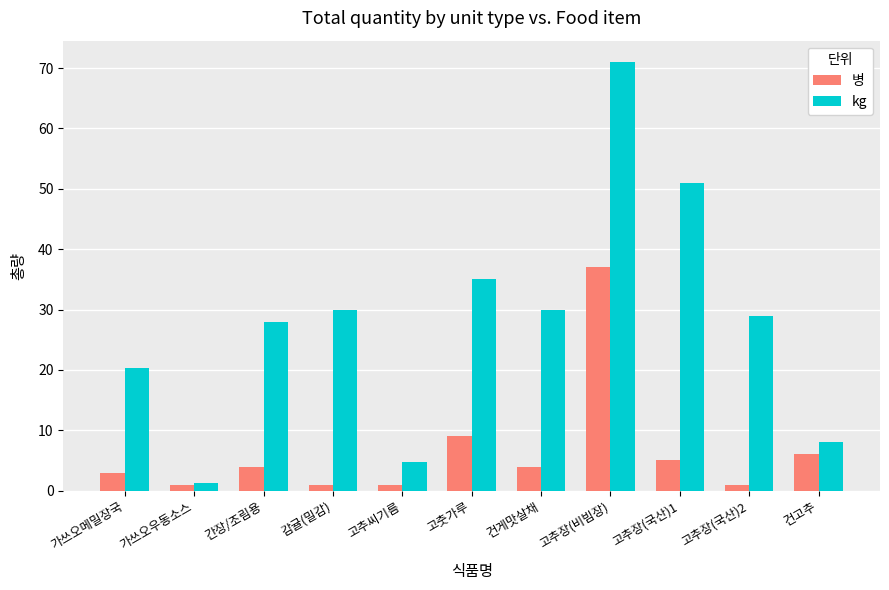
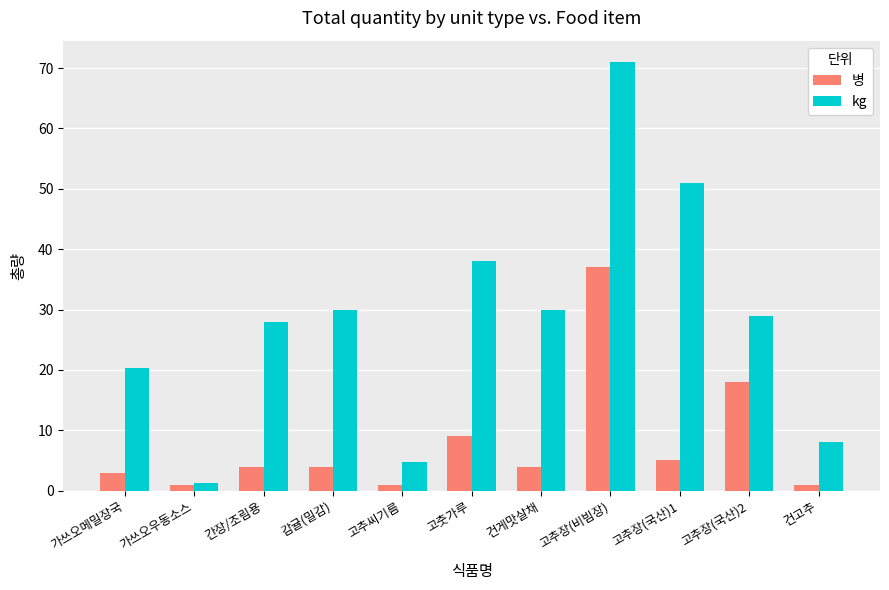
  {
    "병": {
      "가쓰오메밀장국": 3,
      "가쓰오우동소스": 1,
      "간장/조림용": 4,
-     "감귤(밀감)": 1,
+     "감귤(밀감)": 4,
      "고추씨기름": 1,
      "고춧가루": 9,
      "건게맛살채": 4,
      "고추장(비빔장)": 37,
      "고추장(국산)1": 5,
-     "고추장(국산)2": 1,
-     "건고추": 6
+     "고추장(국산)2": 18,
+     "건고추": 1
    },
    "kg": {
      "가쓰오메밀장국": 20,
      "가쓰오우동소스": 1,
      "간장/조림용": 28,
      "감귤(밀감)": 30,
      "고추씨기름": 5,
-     "고춧가루": 35,
+     "고춧가루": 38,
      "건게맛살채": 30,
      "고추장(비빔장)": 71,
      "고추장(국산)1": 51,
      "고추장(국산)2": 29,
      "건고추": 8
    }
  }
